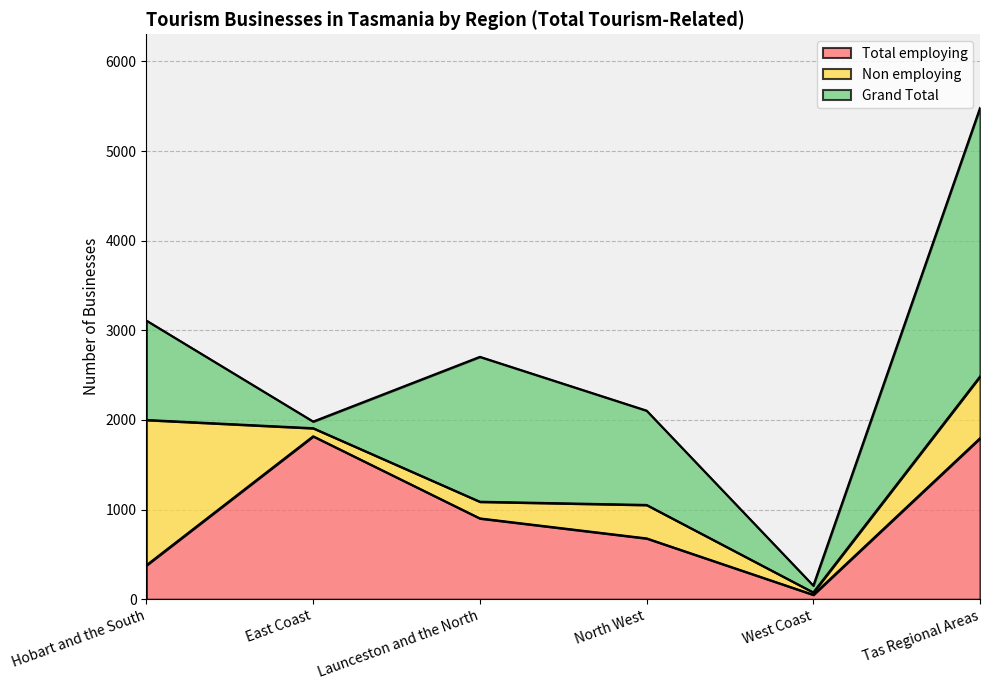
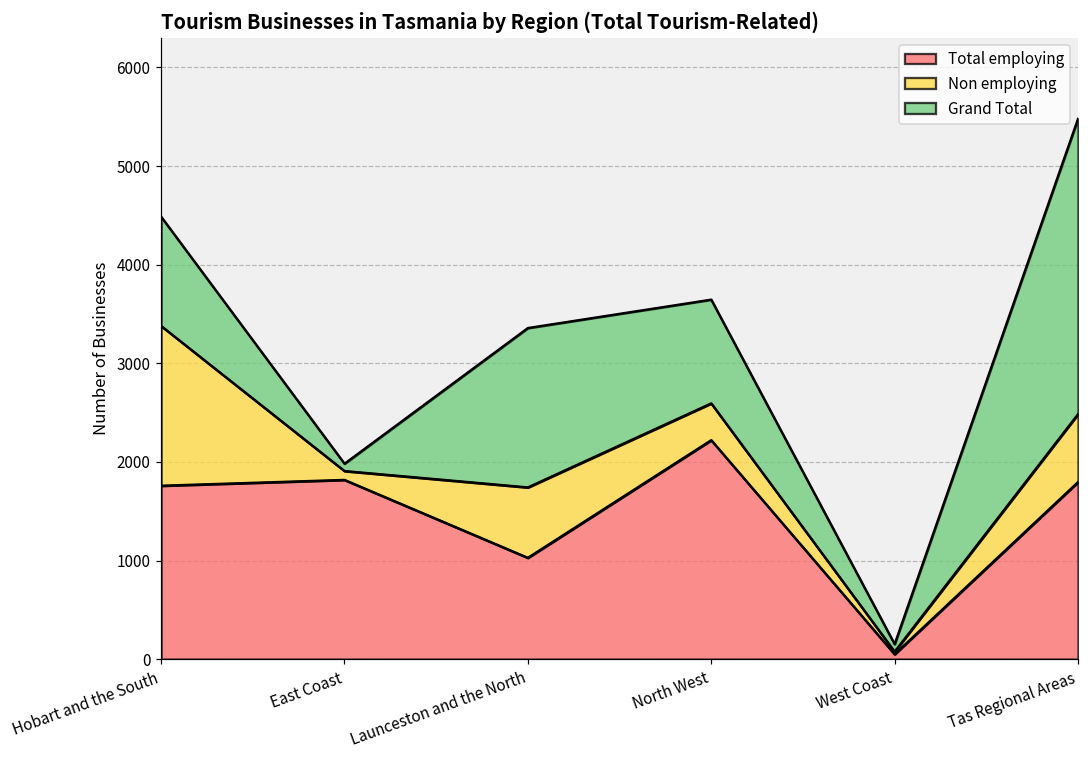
  {
    "Total employing": {
-     "Hobart and the South": 400,
+     "Hobart and the South": 1800,
      "East Coast": 1800,
-     "Launceston and the North": 900,
-     "North West": 700,
+     "Launceston and the North": 1000,
+     "North West": 2200,
      "Tas Regional Areas": 1800
    },
    "Non employing": {
      "Hobart and the South": 1600,
      "East Coast": 100,
-     "Launceston and the North": 200,
+     "Launceston and the North": 700,
      "North West": 400,
      "Tas Regional Areas": 700
    },
    "Grand Total": {
      "Hobart and the South": 1100,
      "East Coast": 100,
      "Launceston and the North": 1600,
      "North West": 1100,
      "West Coast": 100,
      "Tas Regional Areas": 3000
    }
  }
